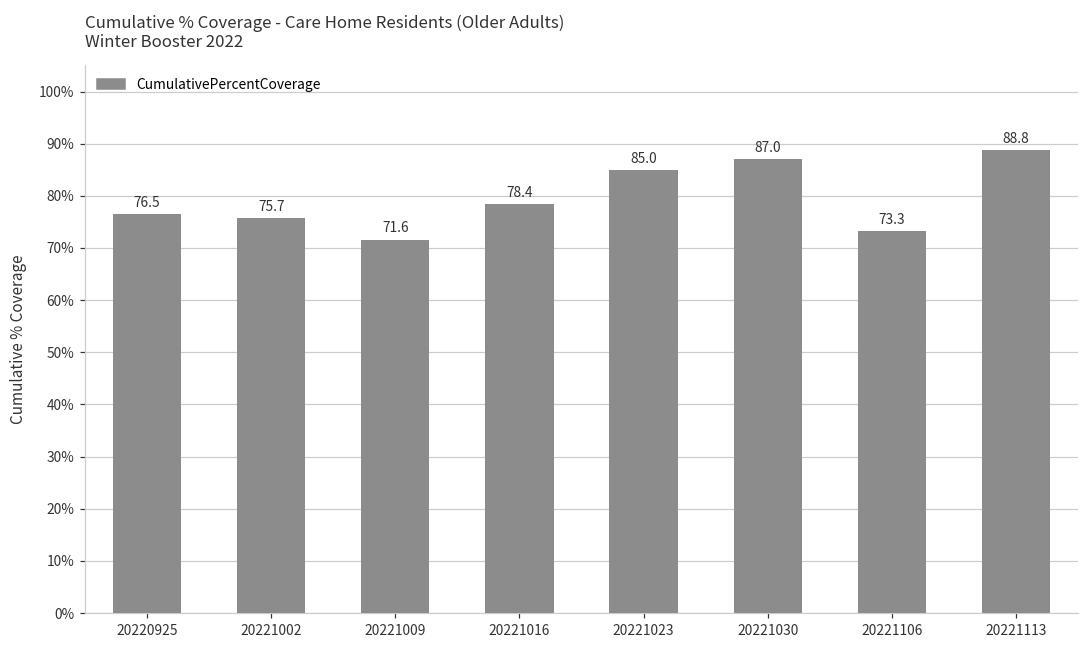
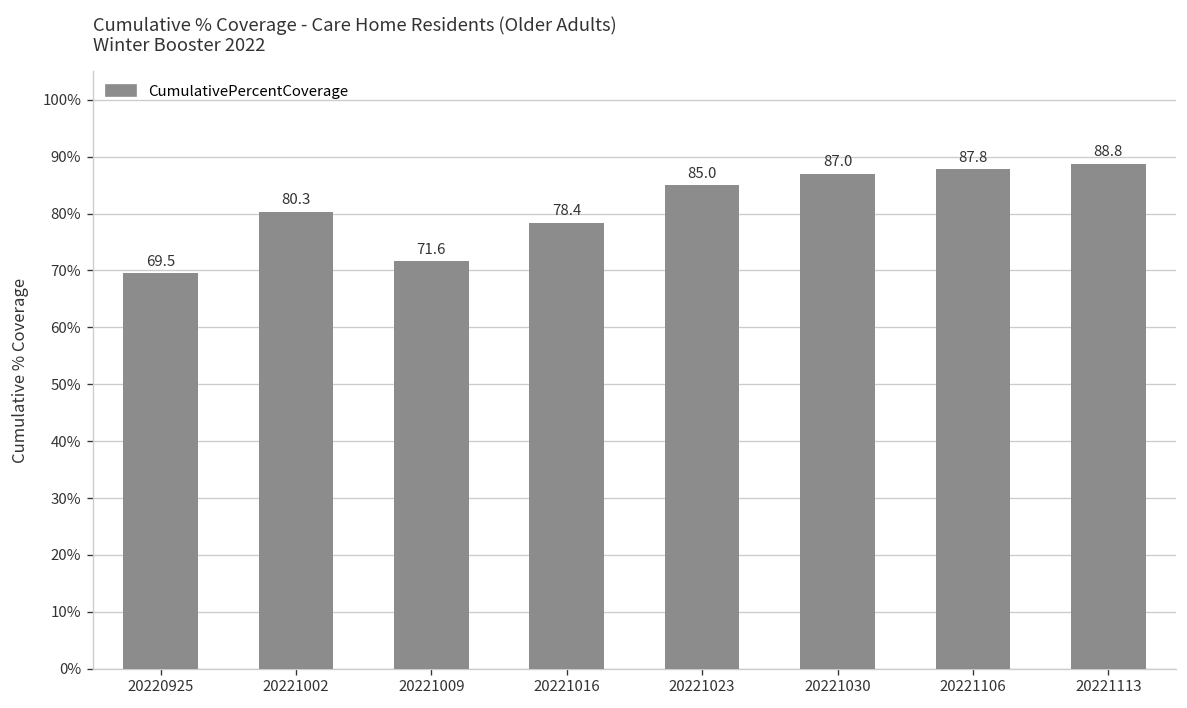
  {
-   "20220925": 76.5,
-   "20221002": 75.7,
+   "20220925": 69.5,
+   "20221002": 80.3,
    "20221009": 71.6,
    "20221016": 78.4,
    "20221023": 85.0,
    "20221030": 87.0,
-   "20221106": 73.3,
+   "20221106": 87.8,
    "20221113": 88.8
  }
